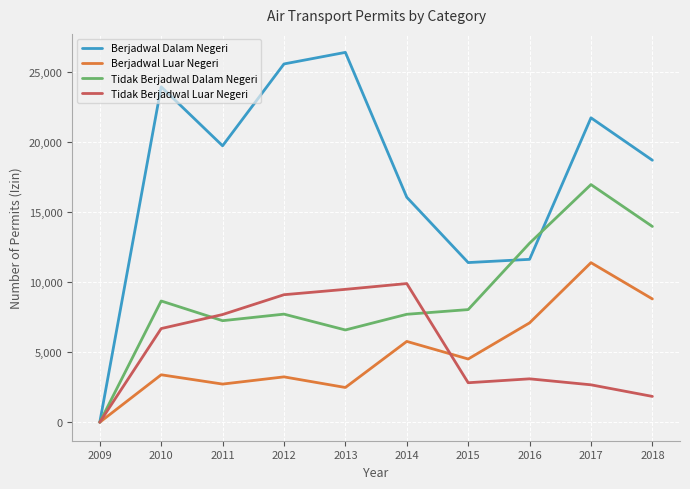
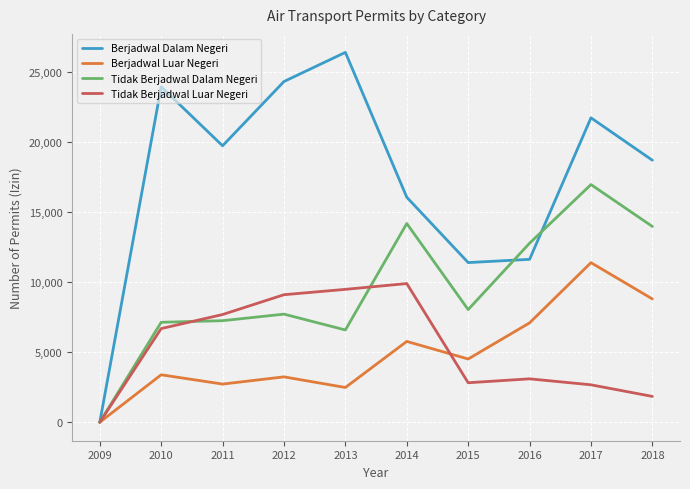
  {
    "Berjadwal Dalam Negeri": {
      "2011": "19,800",
-     "2012": "25,600",
+     "2012": "24,400",
      "2013": "26,400",
      "2014": "16,100",
      "2015": "11,400",
      "2016": "11,600",
      "2017": "21,800",
      "2018": "18,700"
    },
    "Tidak Berjadwal Dalam Negeri": {
-     "2010": "8,700",
+     "2010": "7,100",
      "2011": "7,300",
      "2012": "7,700",
      "2013": "6,600",
-     "2014": "7,700",
+     "2014": "14,200",
      "2015": "8,100",
      "2016": "12,800",
      "2017": "17,000",
      "2018": "14,000"
    }
  }
